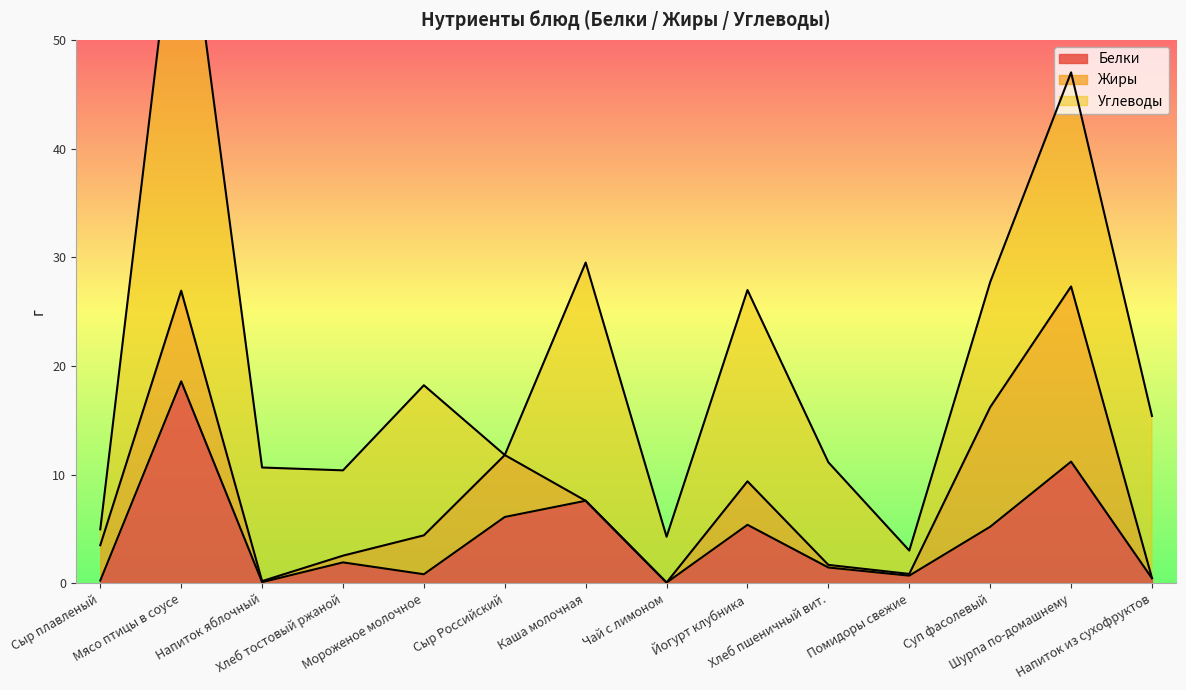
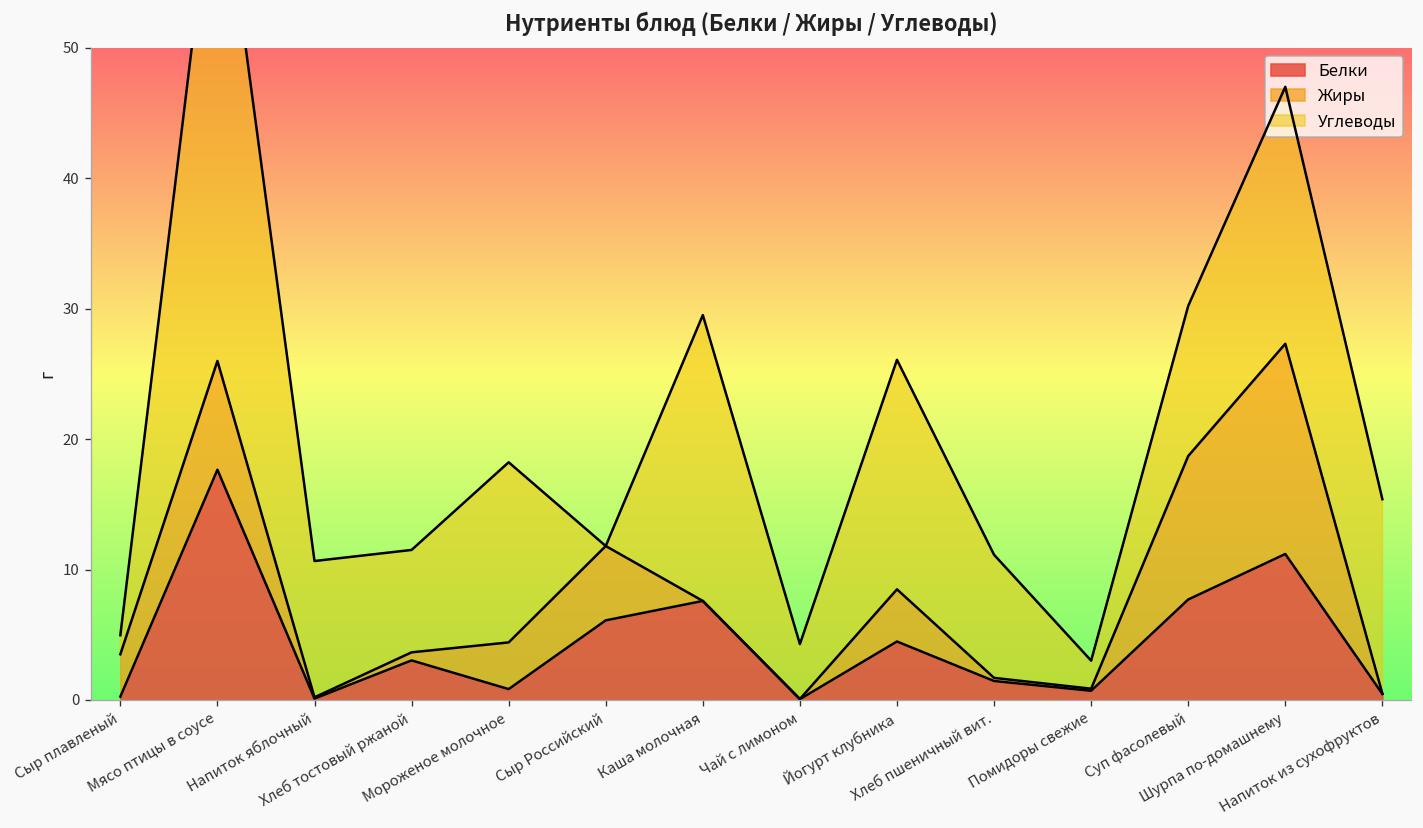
  {
    "Белки": {
      "Сыр плавленый": 0.3,
-     "Мясо птицы в соусе": 18.6,
-     "Хлеб тостовый ржаной": 1.9,
+     "Мясо птицы в соусе": 17.7,
+     "Хлеб тостовый ржаной": 3.0,
      "Мороженое молочное": 0.8,
      "Сыр Российский": 6.1,
-     "Йогурт клубника": 5.4,
+     "Йогурт клубника": 4.5,
      "Хлеб пшеничный вит.": 1.5,
-     "Суп фасолевый": 5.2,
+     "Суп фасолевый": 7.7,
      "Шурпа по-домашнему": 11.2
    }
  }
